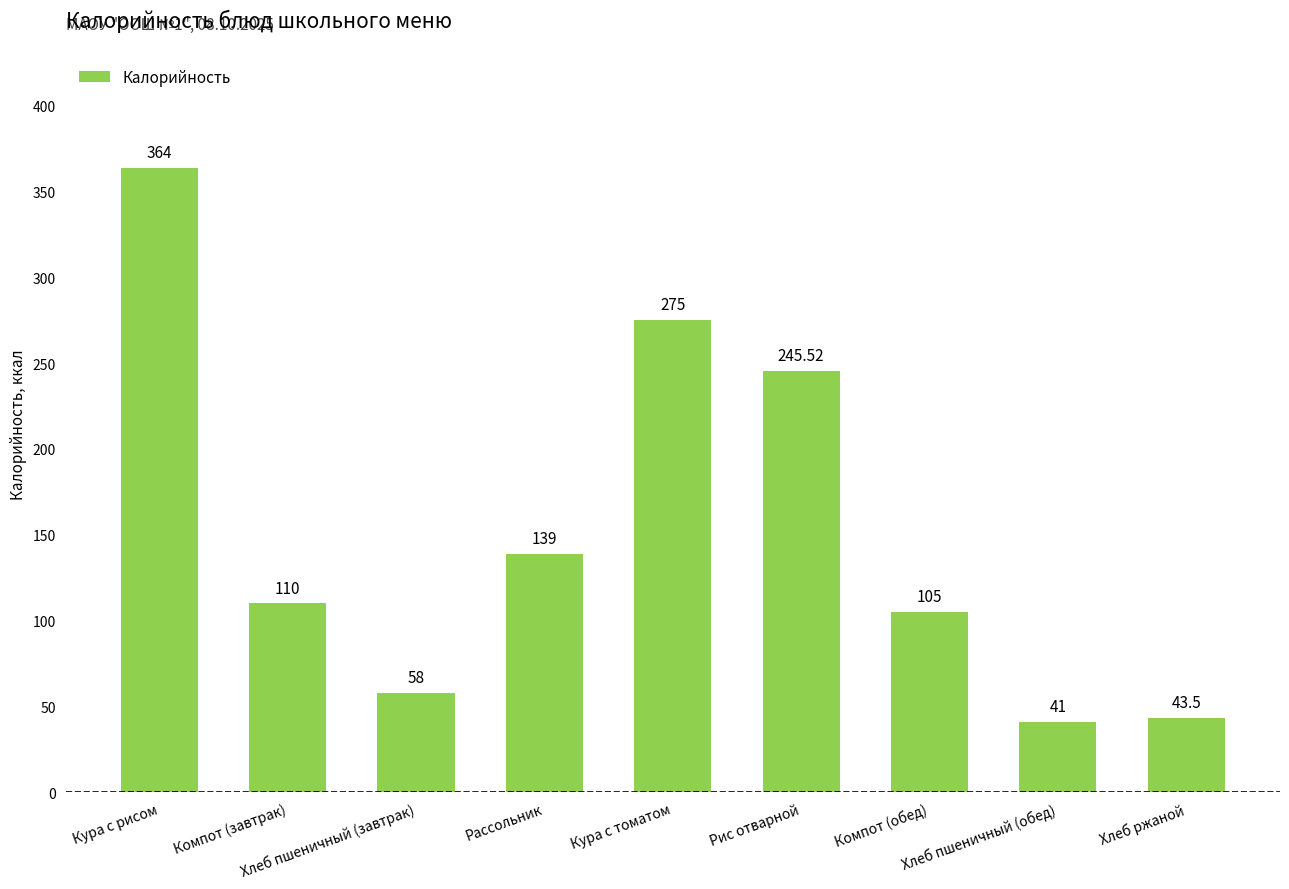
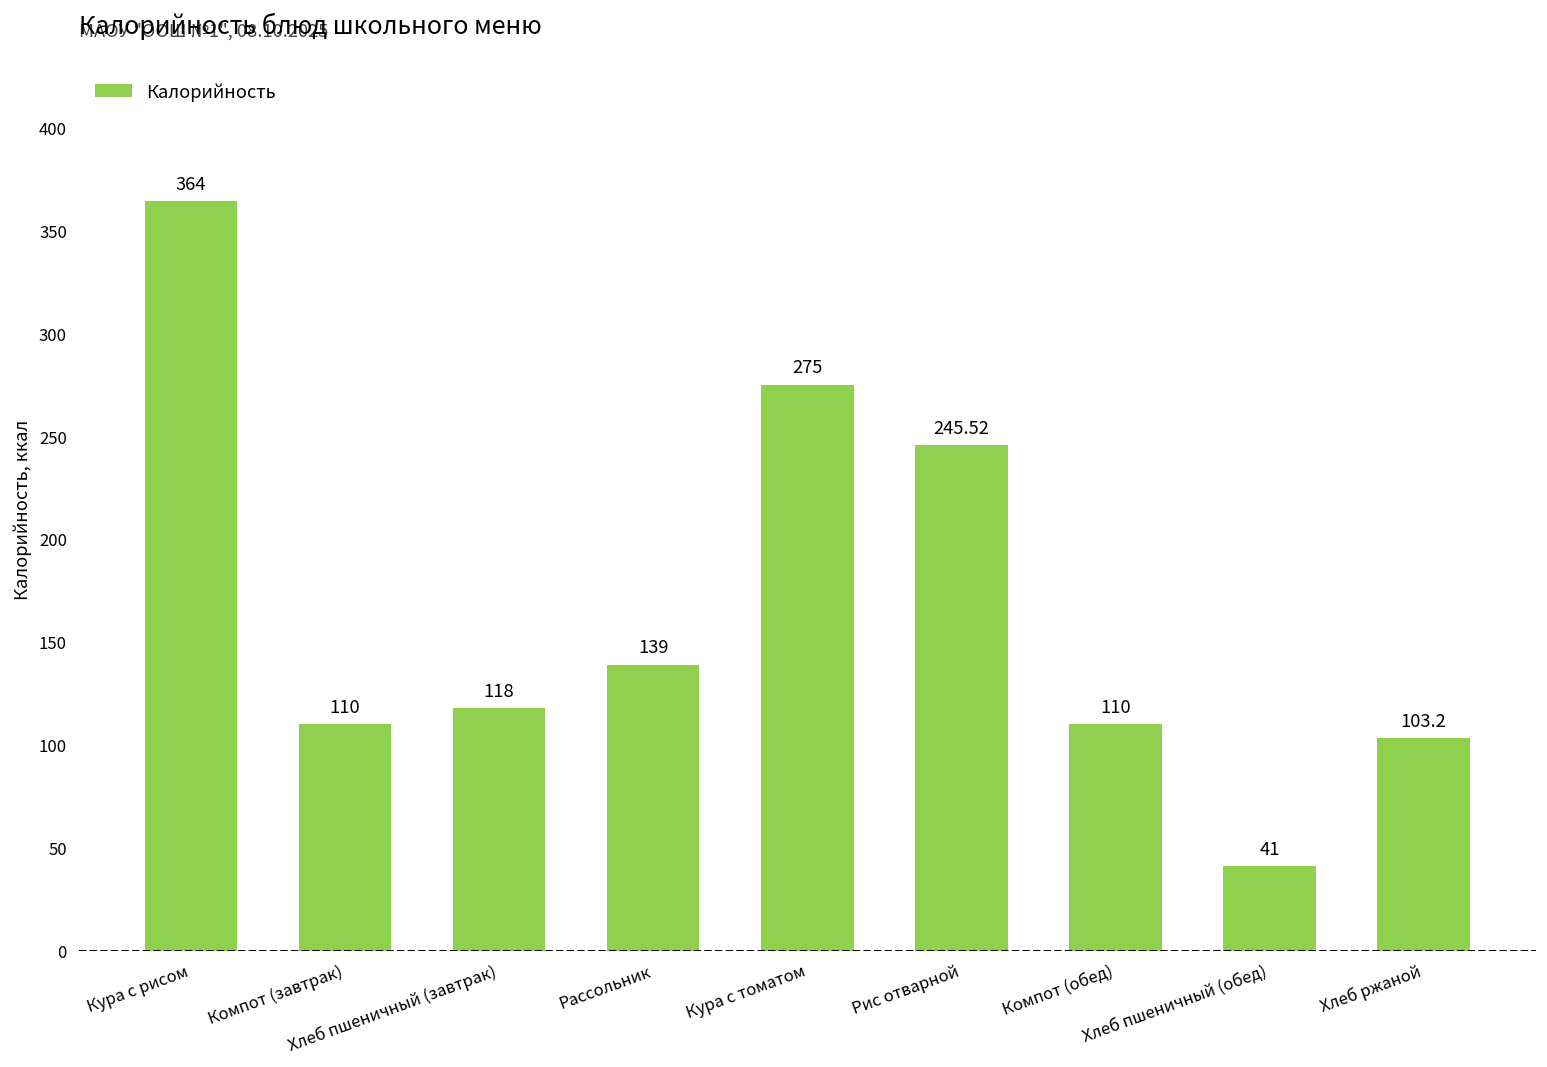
  {
    "Кура с рисом": 364,
    "Компот (завтрак)": 110,
-   "Хлеб пшеничный (завтрак)": 58,
+   "Хлеб пшеничный (завтрак)": 118,
    "Рассольник": 139,
    "Кура с томатом": 275,
    "Рис отварной": 245.52,
-   "Компот (обед)": 105,
+   "Компот (обед)": 110,
    "Хлеб пшеничный (обед)": 41,
-   "Хлеб ржаной": 43.5
+   "Хлеб ржаной": 103.2
  }
